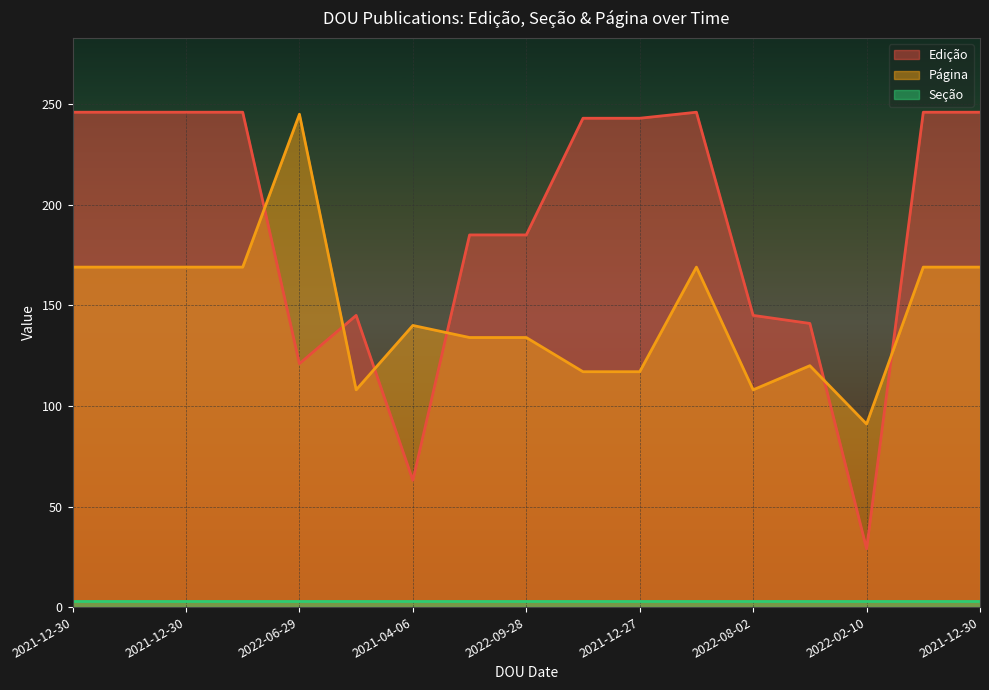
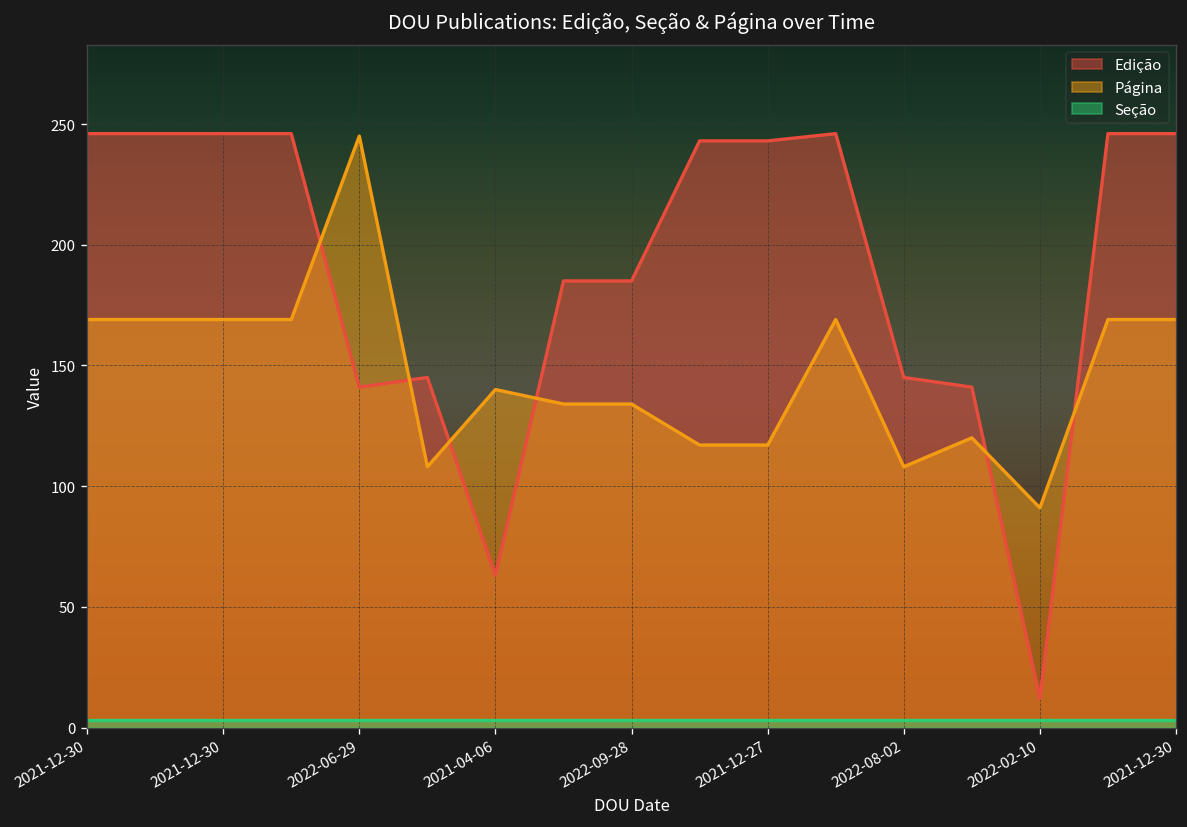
  {
    "Edição": {
-     "2022-06-29": 121,
+     "2022-06-29": 141,
      "2021-04-06": 63,
-     "2022-02-10": 29
+     "2022-02-10": 12
    },
    "Página": {
      "2022-06-29": 245,
      "2021-04-06": 140,
      "2022-02-10": 91
    },
    "Seção": {
      "2022-06-29": 3,
      "2021-04-06": 3,
      "2022-02-10": 3
    }
  }
